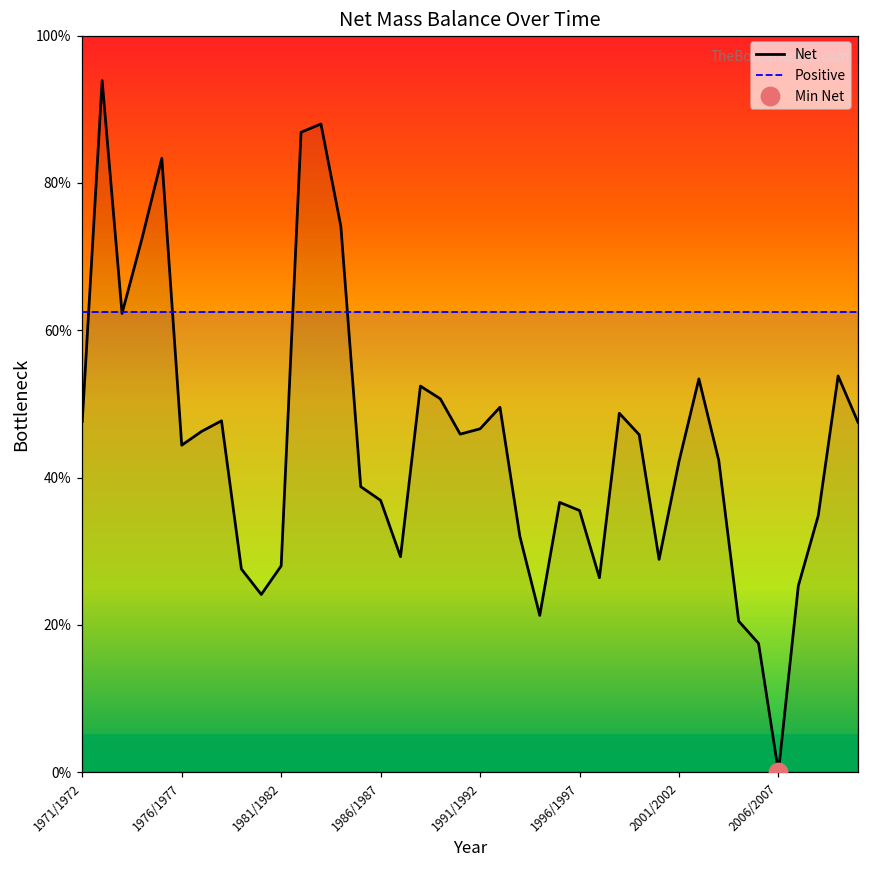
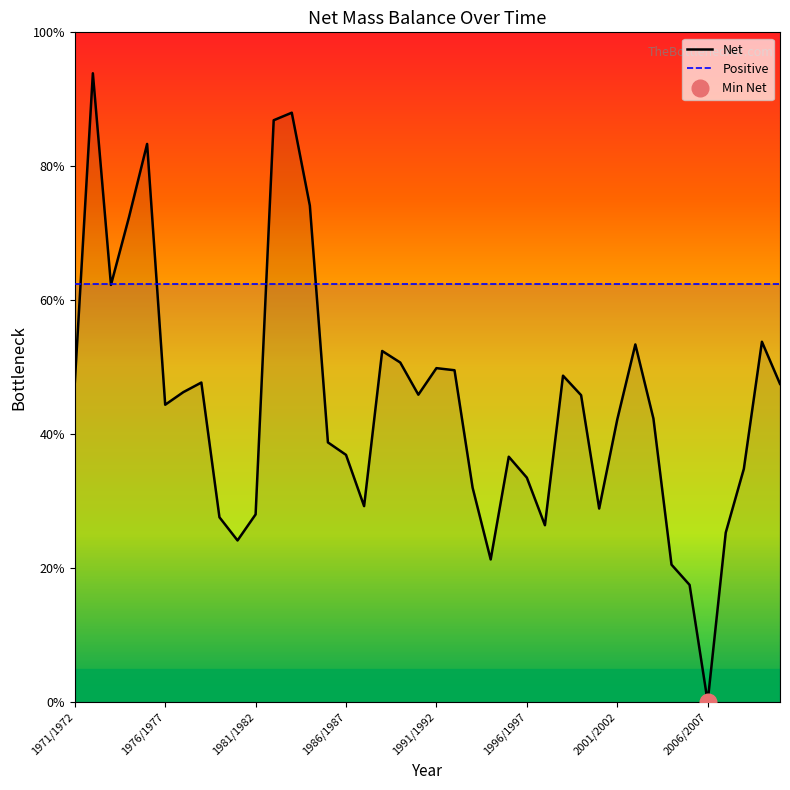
  {
    "Net": {
      "1971/1972": "48%",
      "1976/1977": "44%",
      "1981/1982": "28%",
      "1986/1987": "37%",
-     "1991/1992": "47%",
-     "1996/1997": "36%",
+     "1991/1992": "50%",
+     "1996/1997": "34%",
      "2001/2002": "42%"
    },
    "Positive": {
      "1971/1972": "63%",
      "1976/1977": "63%",
      "1981/1982": "63%",
      "1986/1987": "63%",
      "1991/1992": "63%",
      "1996/1997": "63%",
      "2001/2002": "63%",
      "2006/2007": "63%"
    }
  }
